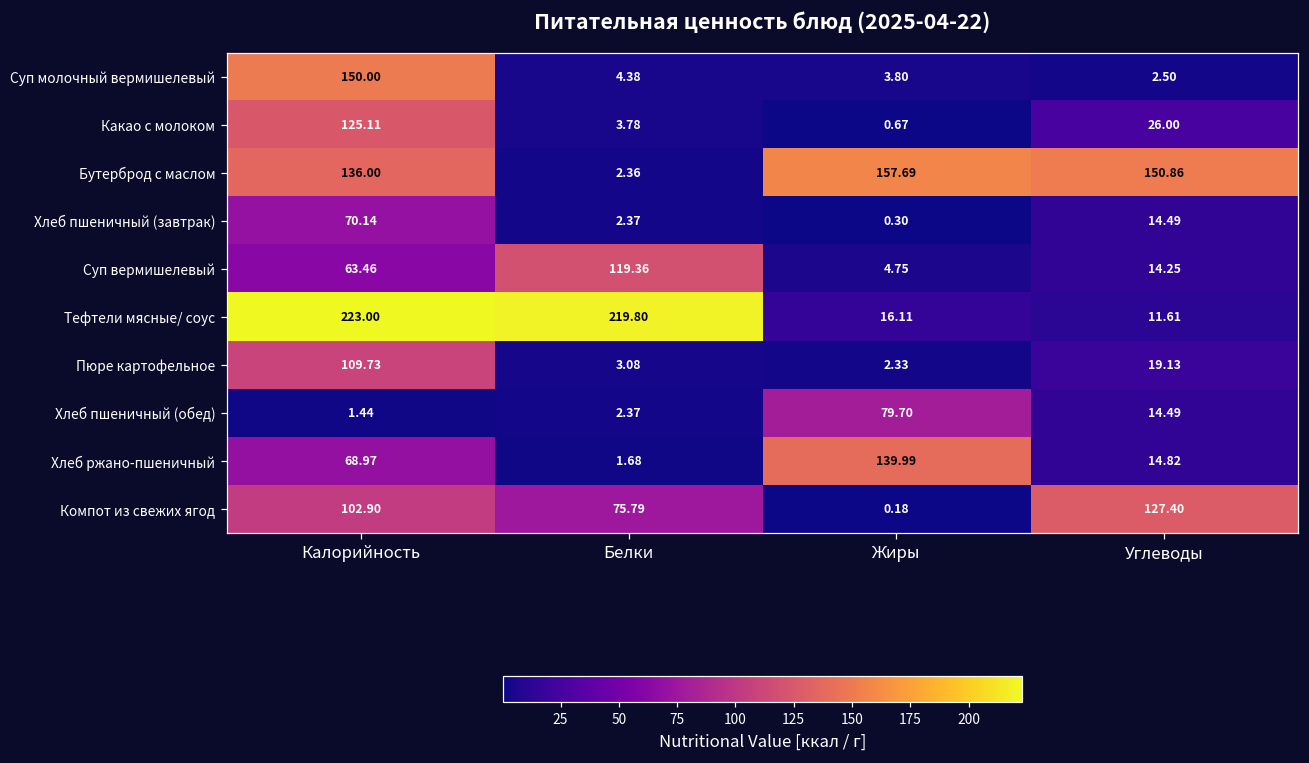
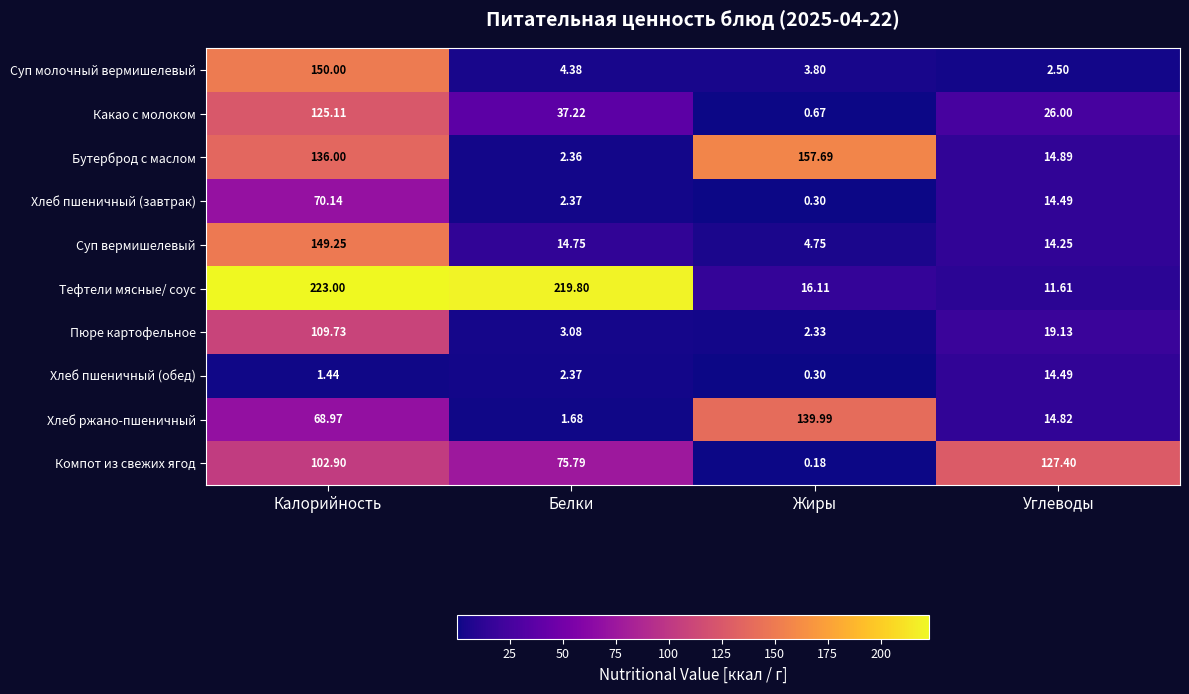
  {
    "Суп молочный вермишелевый": {
      "Калорийность": 150.00,
      "Белки": 4.38,
      "Жиры": 3.80,
      "Углеводы": 2.50
    },
    "Какао с молоком": {
      "Калорийность": 125.11,
-     "Белки": 3.78,
+     "Белки": 37.22,
      "Жиры": 0.67,
      "Углеводы": 26.00
    },
    "Бутерброд с маслом": {
      "Калорийность": 136.00,
      "Белки": 2.36,
      "Жиры": 157.69,
-     "Углеводы": 150.86
+     "Углеводы": 14.89
    },
    "Хлеб пшеничный (завтрак)": {
      "Калорийность": 70.14,
      "Белки": 2.37,
      "Жиры": 0.30,
      "Углеводы": 14.49
    },
    "Суп вермишелевый": {
-     "Калорийность": 63.46,
-     "Белки": 119.36,
+     "Калорийность": 149.25,
+     "Белки": 14.75,
      "Жиры": 4.75,
      "Углеводы": 14.25
    },
    "Тефтели мясные/ соус": {
      "Калорийность": 223.00,
      "Белки": 219.80,
      "Жиры": 16.11,
      "Углеводы": 11.61
    },
    "Пюре картофельное": {
      "Калорийность": 109.73,
      "Белки": 3.08,
      "Жиры": 2.33,
      "Углеводы": 19.13
    },
    "Хлеб пшеничный (обед)": {
      "Калорийность": 1.44,
      "Белки": 2.37,
-     "Жиры": 79.70,
+     "Жиры": 0.30,
      "Углеводы": 14.49
    },
    "Хлеб ржано-пшеничный": {
      "Калорийность": 68.97,
      "Белки": 1.68,
      "Жиры": 139.99,
      "Углеводы": 14.82
    },
    "Компот из свежих ягод": {
      "Калорийность": 102.90,
      "Белки": 75.79,
      "Жиры": 0.18,
      "Углеводы": 127.40
    }
  }
